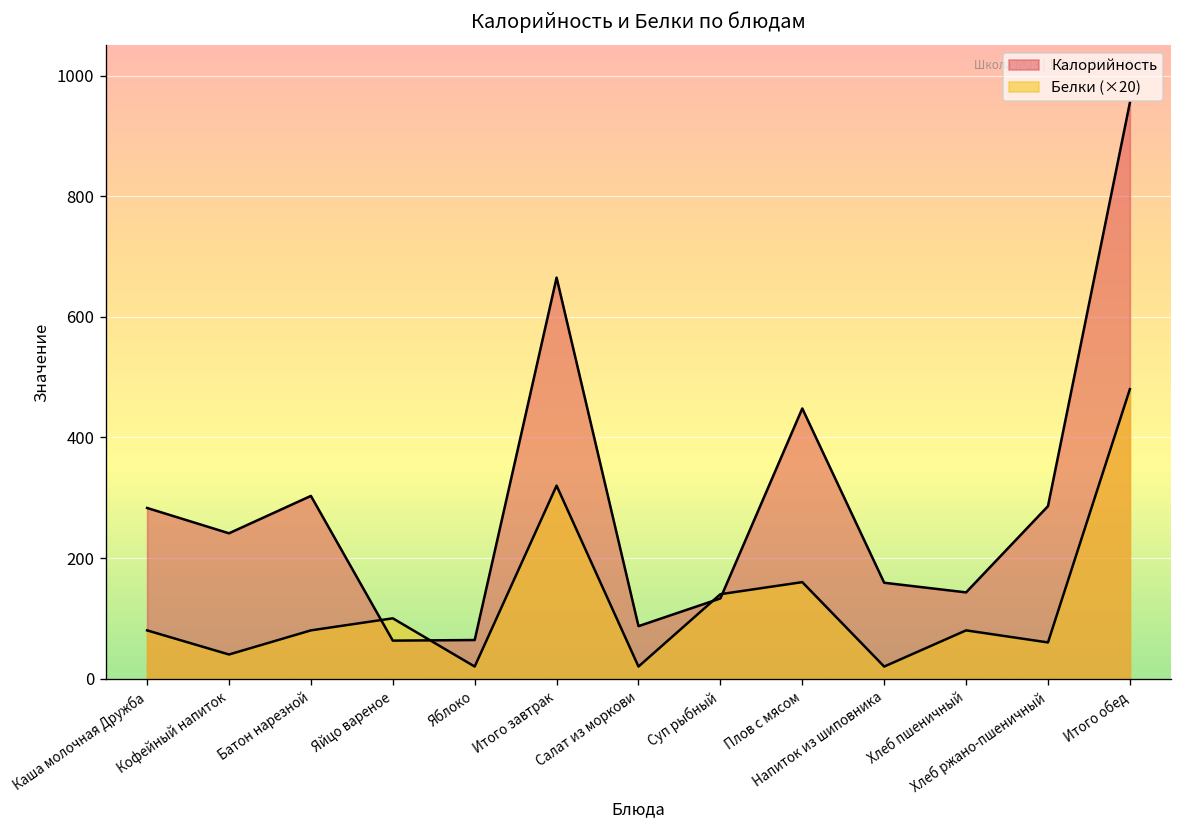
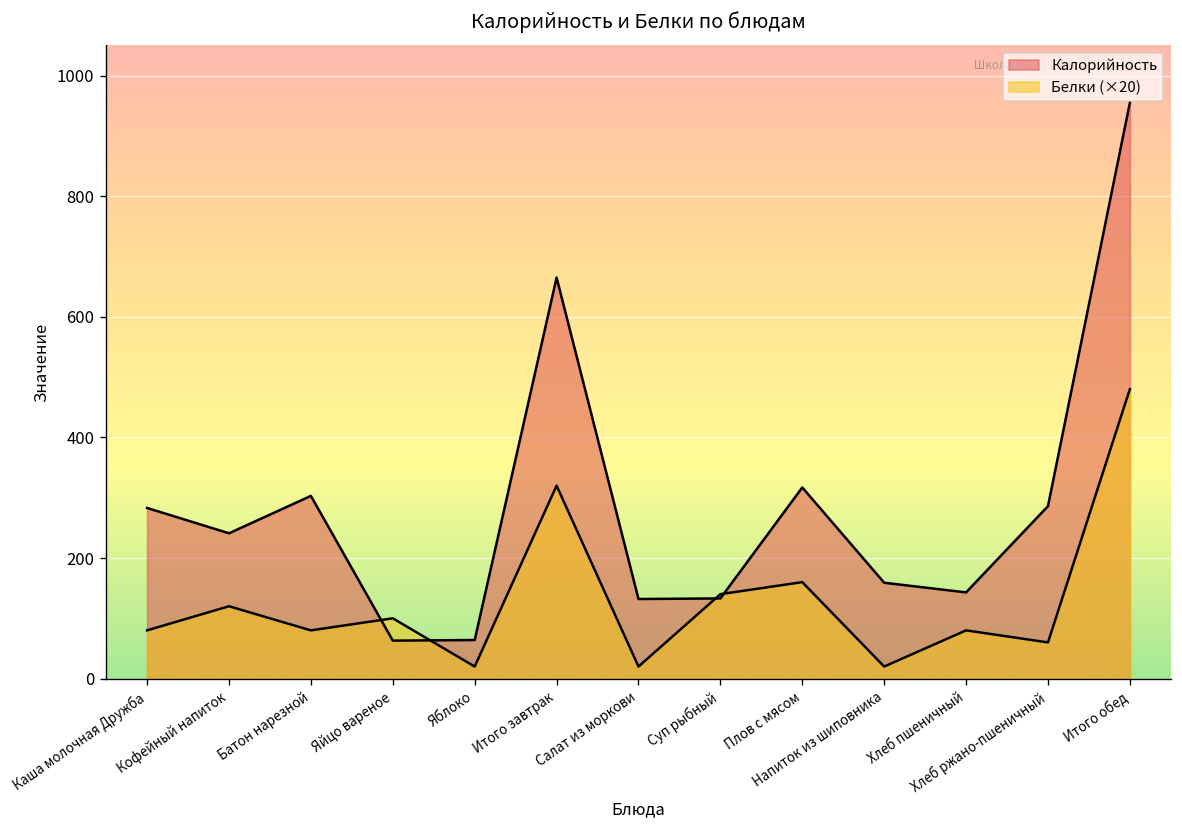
  {
    "Калорийность": {
      "Каша молочная Дружба": 280,
      "Кофейный напиток": 240,
      "Батон нарезной": 300,
      "Яйцо вареное": 60,
      "Яблоко": 60,
      "Итого завтрак": 670,
-     "Салат из моркови": 90,
+     "Салат из моркови": 130,
      "Суп рыбный": 130,
-     "Плов с мясом": 450,
+     "Плов с мясом": 320,
      "Напиток из шиповника": 160,
      "Хлеб пшеничный": 140,
      "Хлеб ржано-пшеничный": 290
    },
    "Белки (×20)": {
      "Каша молочная Дружба": 80,
-     "Кофейный напиток": 40,
+     "Кофейный напиток": 120,
      "Батон нарезной": 80,
      "Яйцо вареное": 100,
      "Яблоко": 20,
      "Итого завтрак": 320,
      "Салат из моркови": 20,
      "Суп рыбный": 140,
      "Плов с мясом": 160,
      "Напиток из шиповника": 20,
      "Хлеб пшеничный": 80,
      "Хлеб ржано-пшеничный": 60,
      "Итого обед": 480
    }
  }
